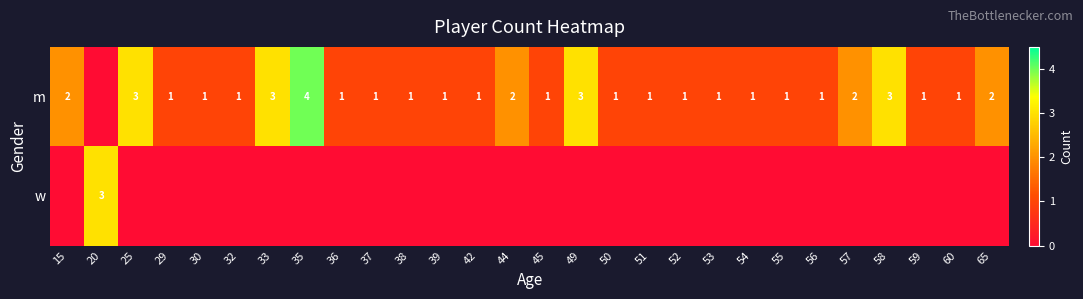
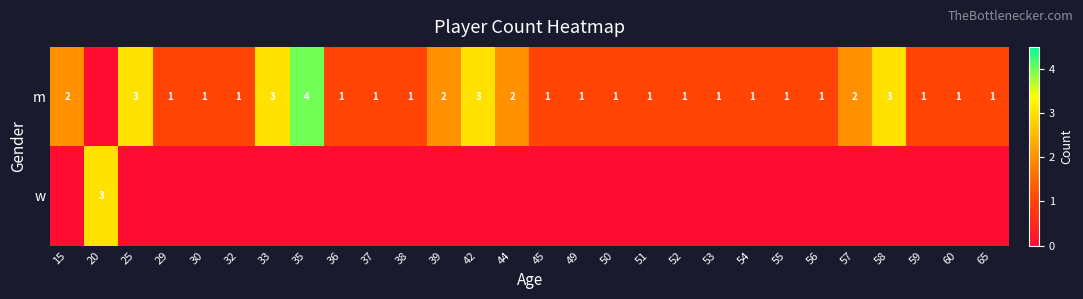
  {
    "m": {
      "15": 2,
      "25": 3,
      "29": 1,
      "30": 1,
      "32": 1,
      "33": 3,
      "35": 4,
      "36": 1,
      "37": 1,
      "38": 1,
-     "39": 1,
-     "42": 1,
+     "39": 2,
+     "42": 3,
      "44": 2,
      "45": 1,
-     "49": 3,
+     "49": 1,
      "50": 1,
      "51": 1,
      "52": 1,
      "53": 1,
      "54": 1,
      "55": 1,
      "56": 1,
      "57": 2,
      "58": 3,
      "59": 1,
      "60": 1,
-     "65": 2
+     "65": 1
    },
    "w": {
      "20": 3
    }
  }
